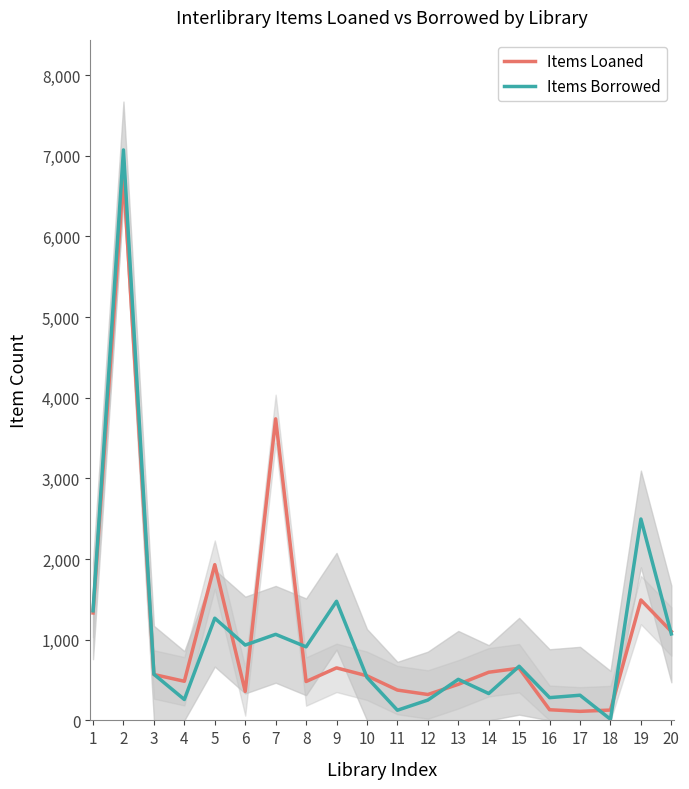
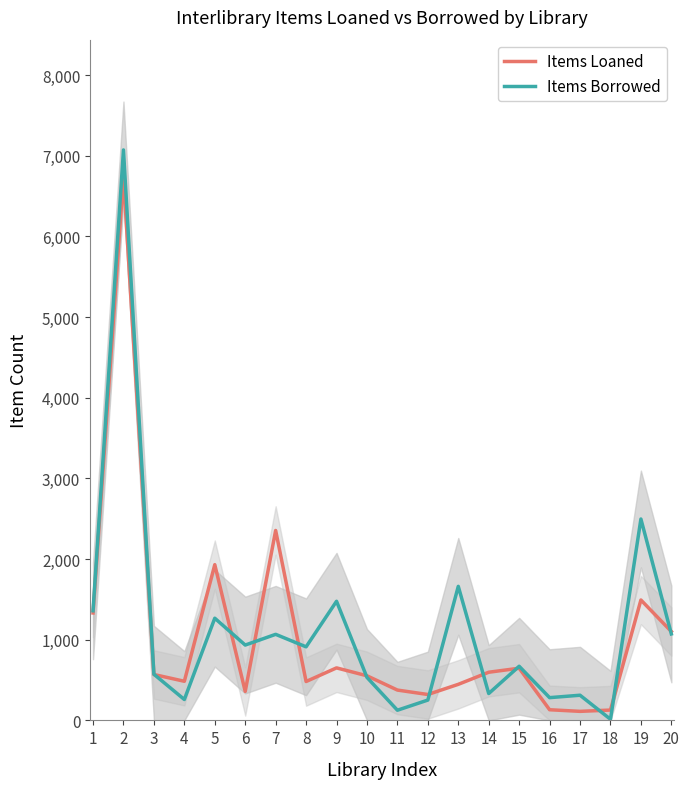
  {
    "Items Loaned": {
      "2": "6,700",
      "4": "500",
      "5": "1,900",
      "6": "400",
-     "7": "3,700",
+     "7": "2,400",
      "8": "500",
      "9": "700",
      "11": "400",
      "12": "300",
      "13": "400",
      "14": "600",
      "16": "100",
      "17": "100",
      "18": "100",
      "19": "1,500"
    },
    "Items Borrowed": {
      "4": "300",
      "5": "1,300",
      "6": "900",
      "7": "1,100",
      "8": "900",
      "9": "1,500",
      "11": "100",
      "12": "300",
-     "13": "500",
+     "13": "1,700",
      "14": "300",
      "16": "300",
      "17": "300",
      "18": "0",
      "19": "2,500"
    }
  }
